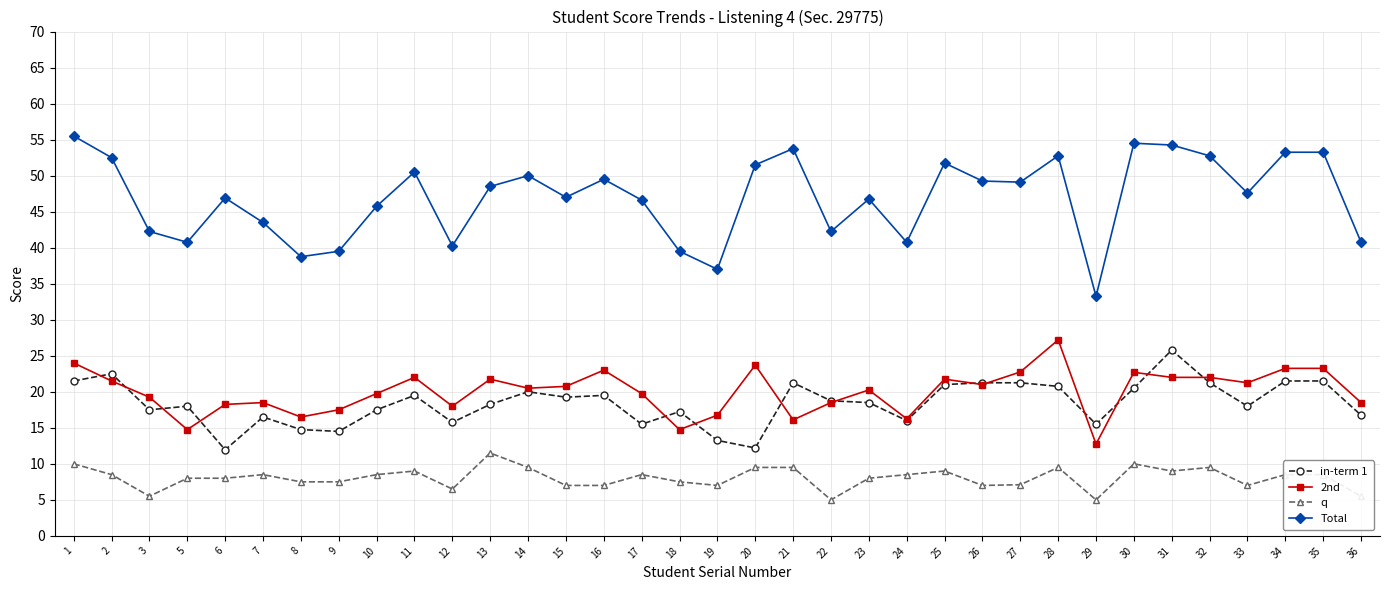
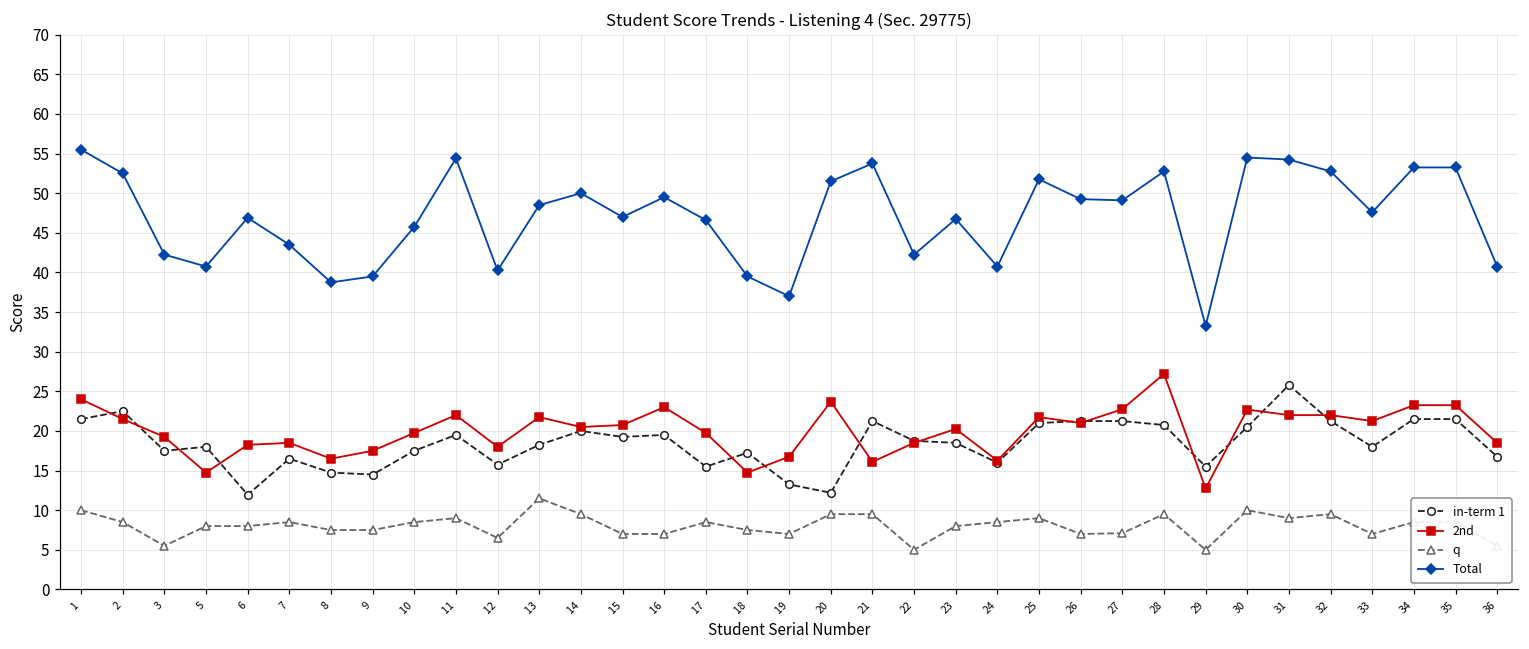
  {
    "in-term 1": {
      "1": 22,
      "2": 23,
      "3": 18,
      "5": 18,
      "6": 12,
      "7": 17,
      "8": 15,
      "9": 15,
      "10": 18,
      "11": 20,
      "12": 16,
      "13": 18,
      "14": 20,
      "15": 19,
      "16": 20,
      "17": 16,
      "18": 17,
      "19": 13,
      "20": 12,
      "21": 21,
      "23": 19,
      "25": 21,
      "27": 21,
      "28": 21,
      "29": 16,
      "30": 21,
      "31": 26,
      "32": 21,
      "33": 18,
      "34": 22,
      "35": 22,
      "36": 17
    },
    "2nd": {
      "1": 24,
      "2": 22,
      "3": 19,
      "5": 15,
      "6": 18,
      "7": 19,
      "8": 17,
      "9": 18,
      "10": 20,
      "11": 22,
      "12": 18,
      "13": 22,
      "14": 21,
      "15": 21,
      "16": 23,
      "17": 20,
      "18": 15,
      "19": 17,
      "20": 24,
      "21": 16,
      "23": 20,
      "25": 22,
      "27": 23,
      "28": 27,
      "29": 13,
      "30": 23,
      "31": 22,
      "32": 22,
      "33": 21,
      "34": 23,
      "35": 23,
      "36": 19
    },
    "q": {
      "1": 10,
      "2": 9,
      "3": 6,
      "5": 8,
      "6": 8,
      "7": 9,
      "8": 8,
      "9": 8,
      "10": 9,
      "11": 9,
      "12": 7,
      "13": 12,
      "14": 10,
      "15": 7,
      "16": 7,
      "17": 9,
      "18": 8,
      "19": 7,
      "20": 10,
      "21": 10,
      "22": 5,
      "23": 8,
      "24": 9,
      "25": 9,
      "26": 7,
      "27": 7,
      "28": 10,
      "29": 5,
      "30": 10,
      "31": 9,
      "32": 10,
      "33": 7
    },
    "Total": {
      "1": 56,
      "2": 53,
      "3": 42,
      "5": 41,
      "6": 47,
      "7": 44,
      "8": 39,
      "9": 40,
      "10": 46,
-     "11": 51,
+     "11": 54,
      "12": 40,
      "13": 49,
      "14": 50,
      "15": 47,
      "16": 50,
      "17": 47,
      "18": 40,
      "19": 37,
      "20": 52,
      "21": 54,
      "22": 42,
      "23": 47,
      "24": 41,
      "25": 52,
      "26": 49,
      "27": 49,
      "28": 53,
      "29": 33,
      "30": 55,
      "31": 54,
      "32": 53,
      "33": 48,
      "34": 53,
      "35": 53,
      "36": 41
    }
  }
